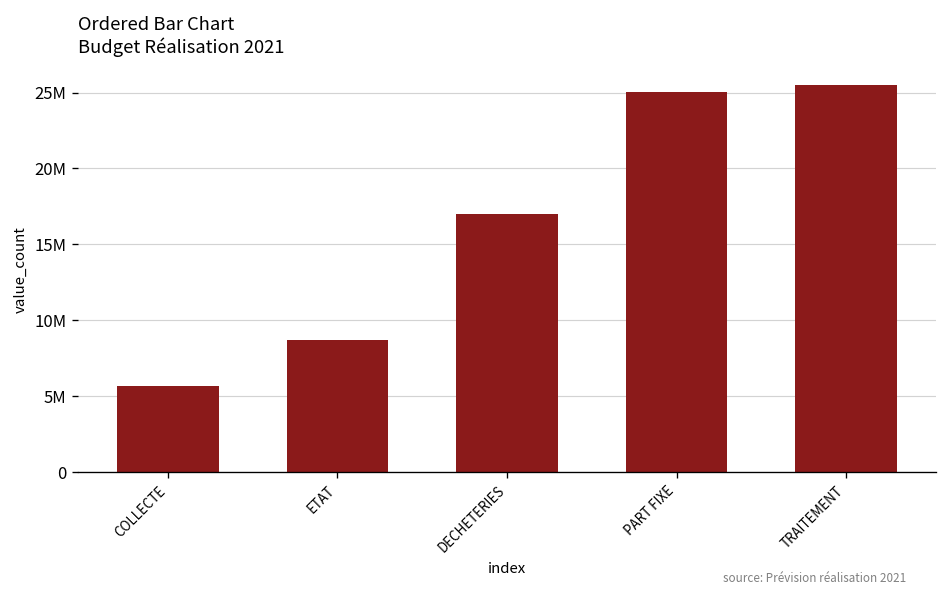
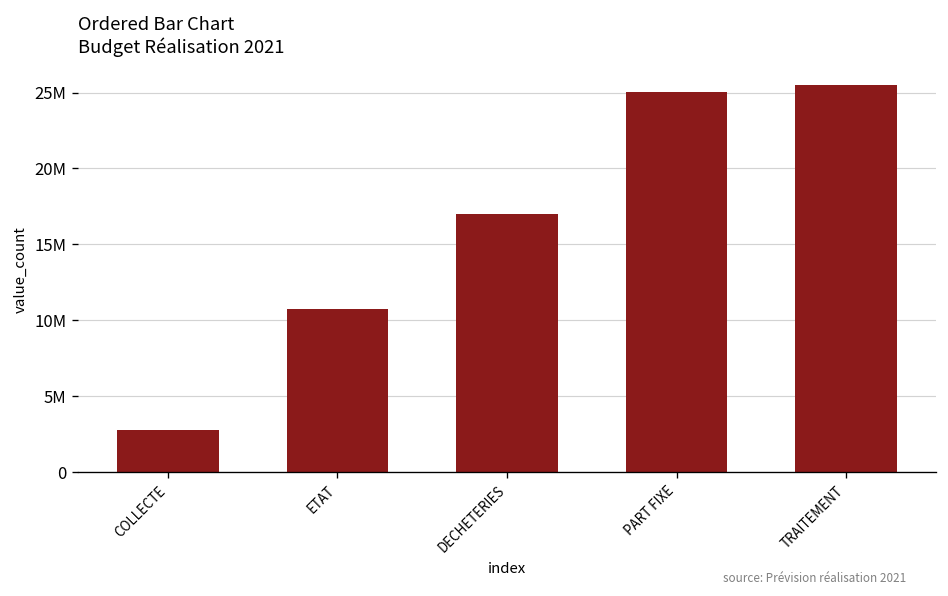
  {
-   "COLLECTE": 5600000,
-   "ETAT": 8700000,
+   "COLLECTE": 2700000,
+   "ETAT": 10700000,
    "DECHETERIES": 17000000,
    "PART FIXE": 25100000,
    "TRAITEMENT": 25500000
  }
